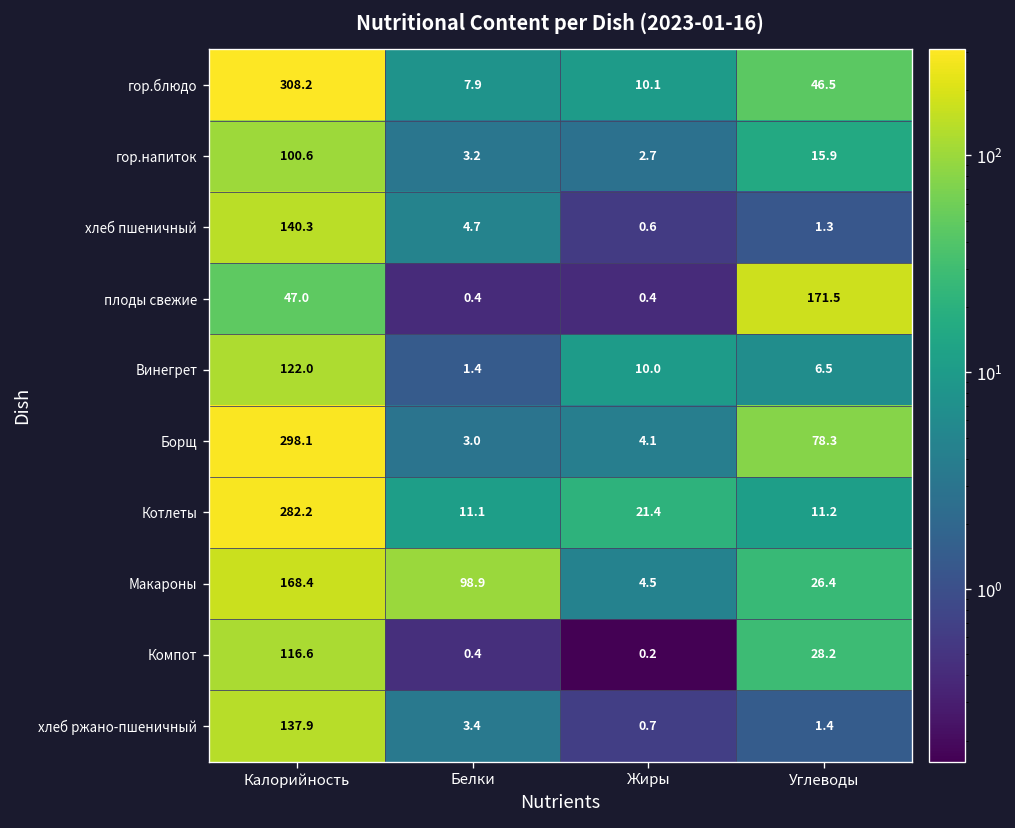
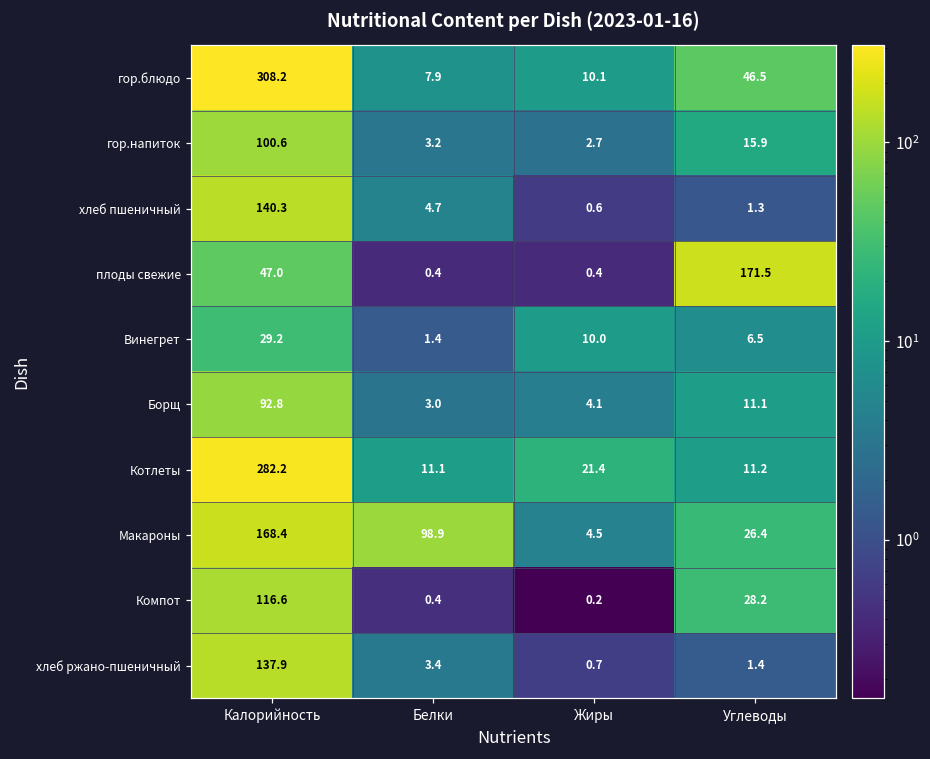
  {
    "гор.блюдо": {
      "Калорийность": 308.2,
      "Белки": 7.9,
      "Жиры": 10.1,
      "Углеводы": 46.5
    },
    "гор.напиток": {
      "Калорийность": 100.6,
      "Белки": 3.2,
      "Жиры": 2.7,
      "Углеводы": 15.9
    },
    "хлеб пшеничный": {
      "Калорийность": 140.3,
      "Белки": 4.7,
      "Жиры": 0.6,
      "Углеводы": 1.3
    },
    "плоды свежие": {
      "Калорийность": 47.0,
      "Белки": 0.4,
      "Жиры": 0.4,
      "Углеводы": 171.5
    },
    "Винегрет": {
-     "Калорийность": 122.0,
+     "Калорийность": 29.2,
      "Белки": 1.4,
      "Жиры": 10.0,
      "Углеводы": 6.5
    },
    "Борщ": {
-     "Калорийность": 298.1,
+     "Калорийность": 92.8,
      "Белки": 3.0,
      "Жиры": 4.1,
-     "Углеводы": 78.3
+     "Углеводы": 11.1
    },
    "Котлеты": {
      "Калорийность": 282.2,
      "Белки": 11.1,
      "Жиры": 21.4,
      "Углеводы": 11.2
    },
    "Макароны": {
      "Калорийность": 168.4,
      "Белки": 98.9,
      "Жиры": 4.5,
      "Углеводы": 26.4
    },
    "Компот": {
      "Калорийность": 116.6,
      "Белки": 0.4,
      "Жиры": 0.2,
      "Углеводы": 28.2
    },
    "хлеб ржано-пшеничный": {
      "Калорийность": 137.9,
      "Белки": 3.4,
      "Жиры": 0.7,
      "Углеводы": 1.4
    }
  }
